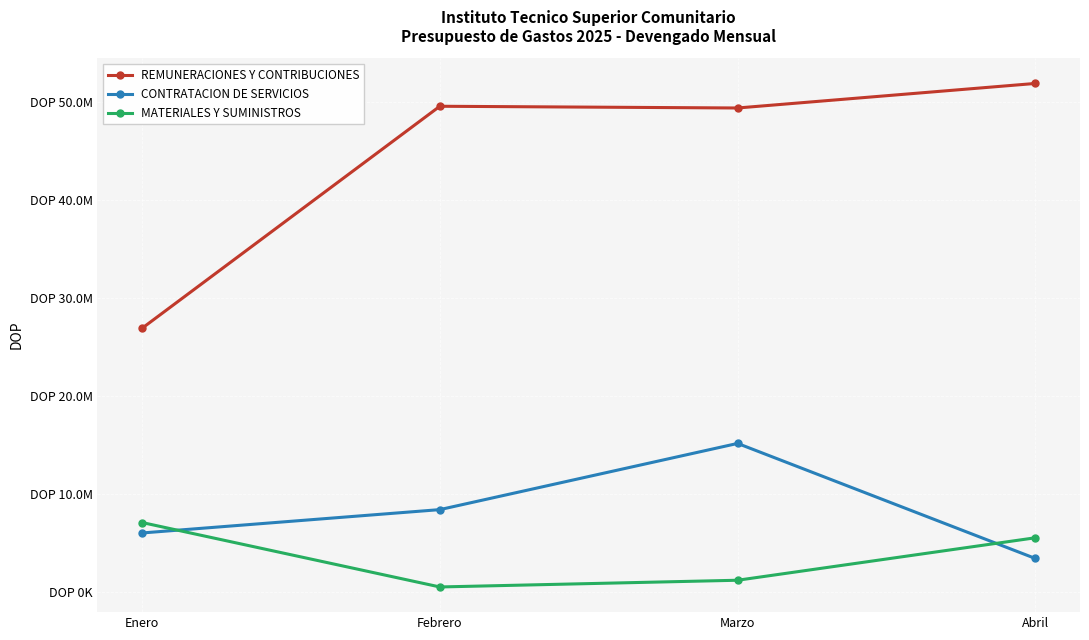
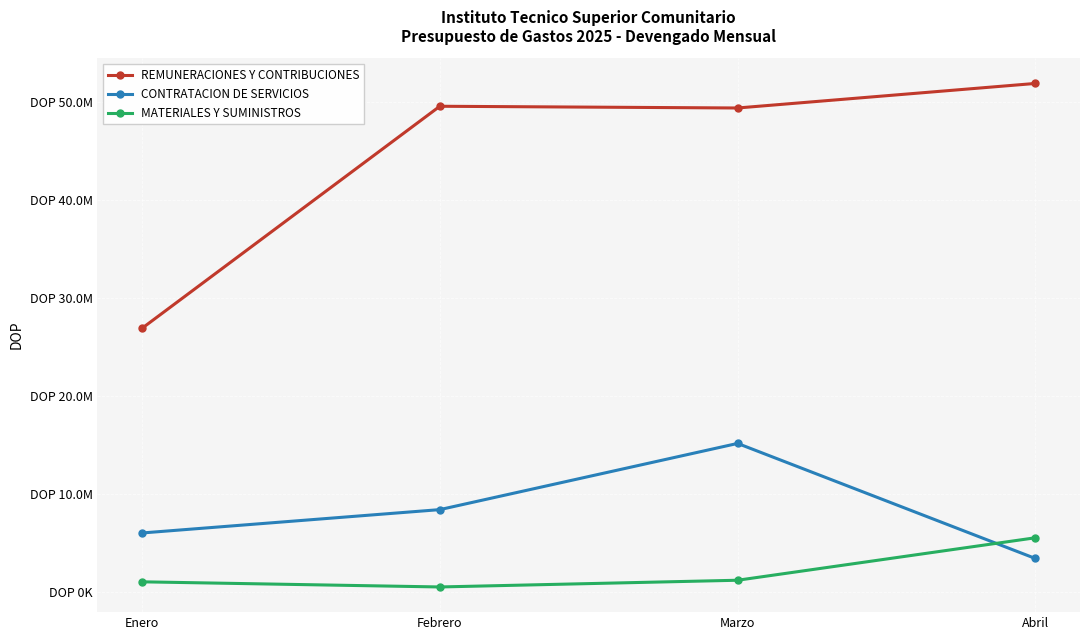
  {
    "REMUNERACIONES Y CONTRIBUCIONES": {
      "Enero": "DOP 27000000",
      "Febrero": "DOP 50000000",
      "Marzo": "DOP 49000000",
      "Abril": "DOP 52000000"
    },
    "CONTRATACION DE SERVICIOS": {
      "Enero": "DOP 6000000",
      "Febrero": "DOP 8000000",
      "Marzo": "DOP 15000000",
      "Abril": "DOP 3000000"
    },
    "MATERIALES Y SUMINISTROS": {
-     "Enero": "DOP 7000000",
+     "Enero": "DOP 1000000",
      "Febrero": "DOP 1000000",
      "Marzo": "DOP 1000000",
      "Abril": "DOP 6000000"
    }
  }
